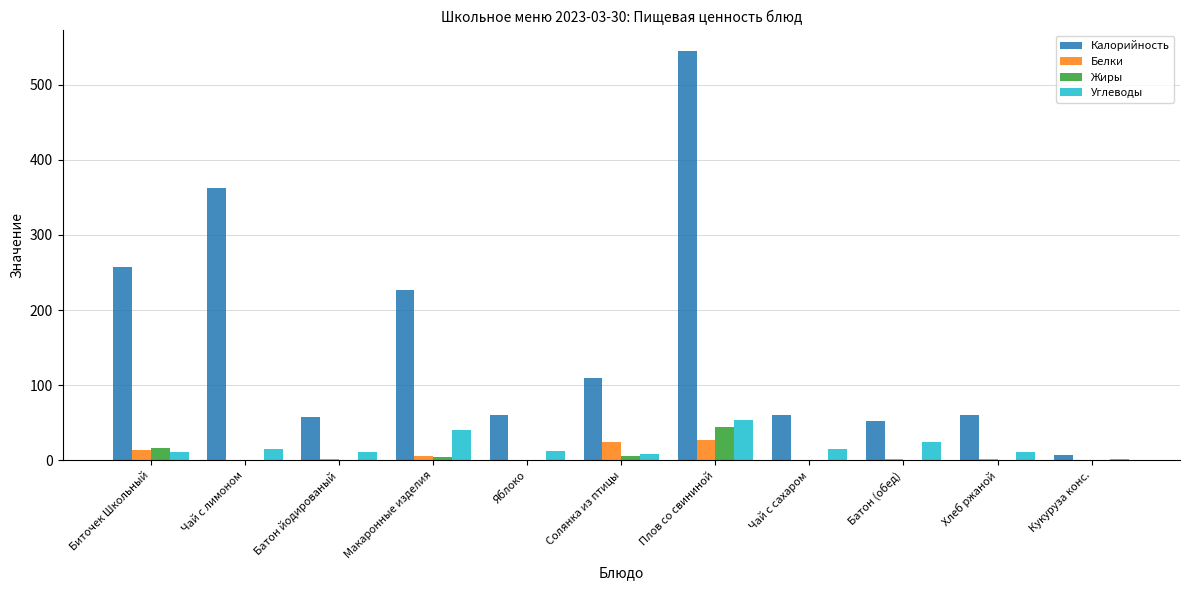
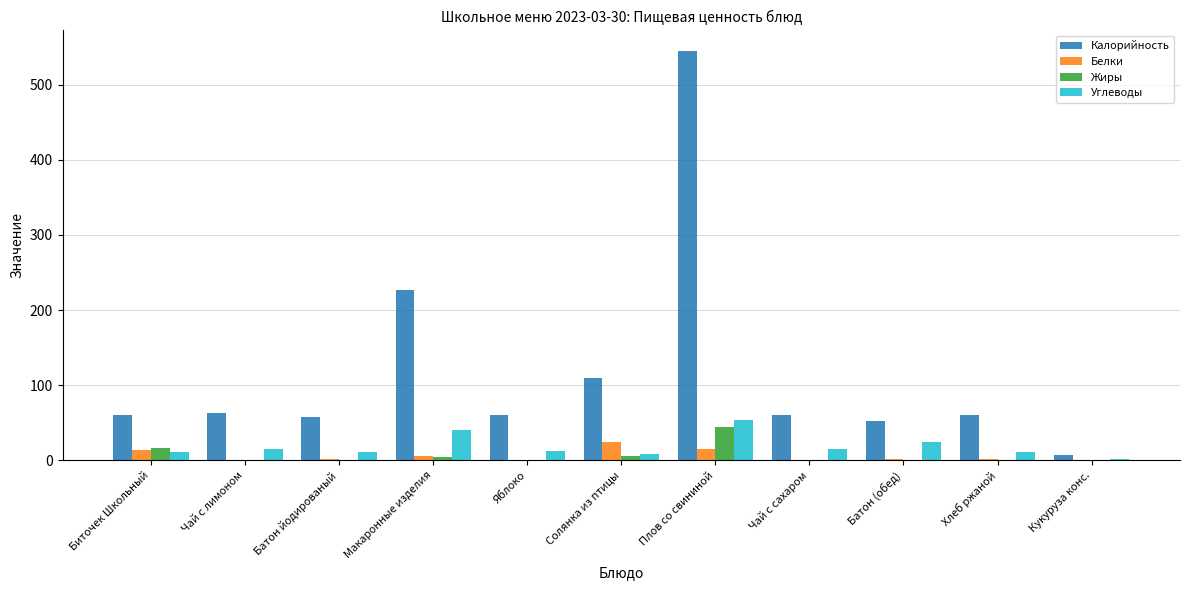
  {
    "Калорийность": {
-     "Биточек Школьный": 260,
-     "Чай с лимоном": 360,
+     "Биточек Школьный": 60,
+     "Чай с лимоном": 60,
      "Батон йодированый": 60,
      "Макаронные изделия": 230,
      "Яблоко": 60,
      "Солянка из птицы": 110,
      "Плов со свининой": 550,
      "Чай с сахаром": 60,
      "Батон (обед)": 50,
      "Хлеб ржаной": 60,
      "Кукуруза конс.": 10
    },
    "Белки": {
      "Биточек Школьный": 10,
      "Макаронные изделия": 10,
      "Солянка из птицы": 30,
-     "Плов со свининой": 30,
+     "Плов со свининой": 20,
      "Чай с сахаром": 0,
      "Кукуруза конс.": 0
    },
    "Жиры": {
      "Биточек Школьный": 20,
      "Чай с лимоном": 0,
      "Макаронные изделия": 10,
      "Солянка из птицы": 10,
      "Плов со свининой": 40,
      "Чай с сахаром": 0,
      "Хлеб ржаной": 0,
      "Кукуруза конс.": 0
    },
    "Углеводы": {
      "Биточек Школьный": 10,
      "Чай с лимоном": 20,
      "Батон йодированый": 10,
      "Макаронные изделия": 40,
      "Яблоко": 10,
      "Солянка из птицы": 10,
      "Плов со свининой": 50,
      "Чай с сахаром": 20,
      "Батон (обед)": 30,
      "Хлеб ржаной": 10
    }
  }
